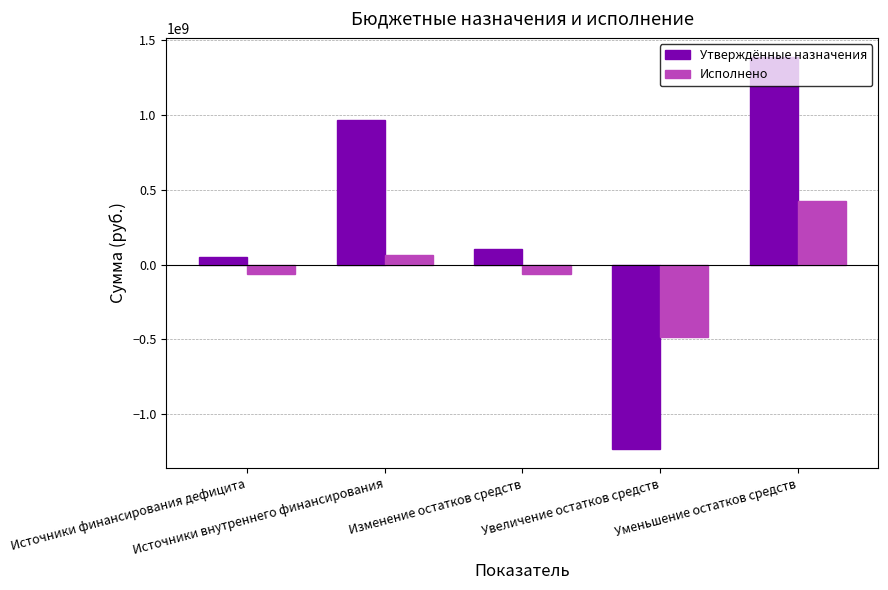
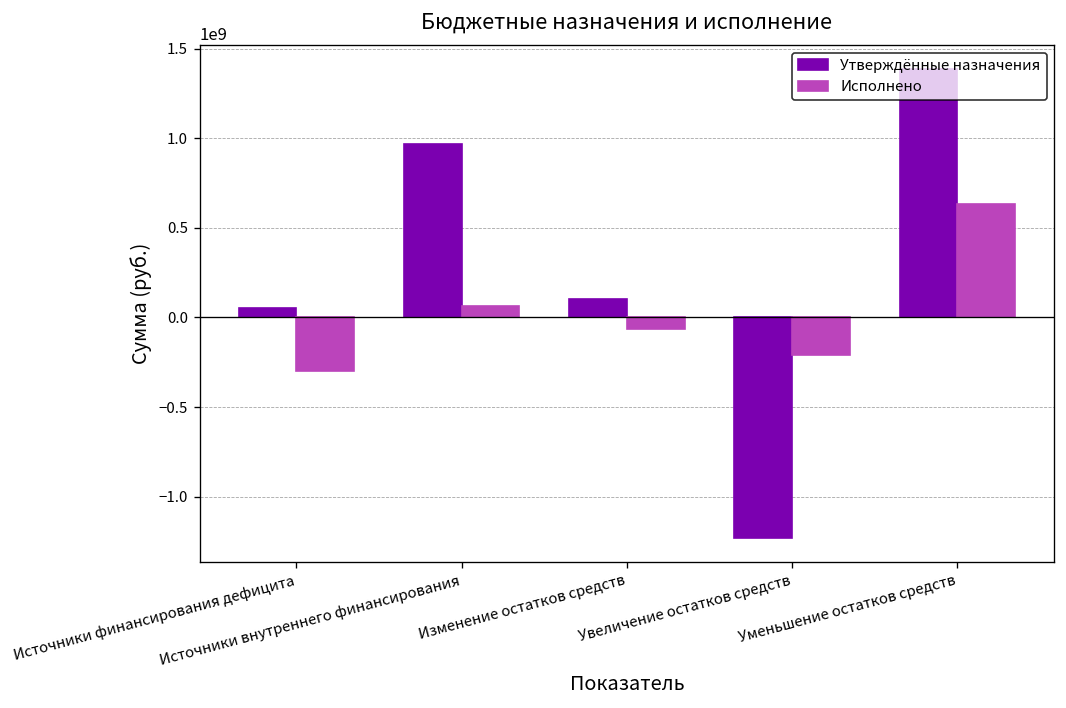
  {
    "Утверждённые назначения": {
      "Источники финансирования дефицита": 50000000,
      "Источники внутреннего финансирования": 970000000,
      "Изменение остатков средств": 100000000,
      "Увеличение остатков средств": -1230000000
    },
    "Исполнено": {
-     "Источники финансирования дефицита": -60000000,
+     "Источники финансирования дефицита": -300000000,
      "Источники внутреннего финансирования": 60000000,
      "Изменение остатков средств": -60000000,
-     "Увеличение остатков средств": -490000000,
-     "Уменьшение остатков средств": 420000000
+     "Увеличение остатков средств": -210000000,
+     "Уменьшение остатков средств": 630000000
    }
  }
